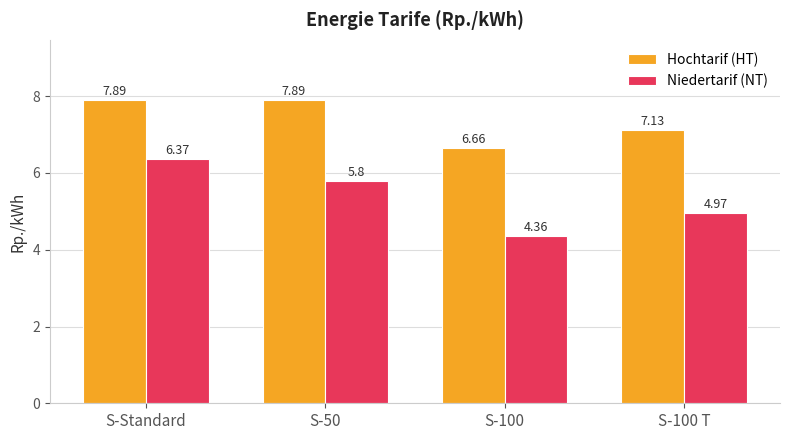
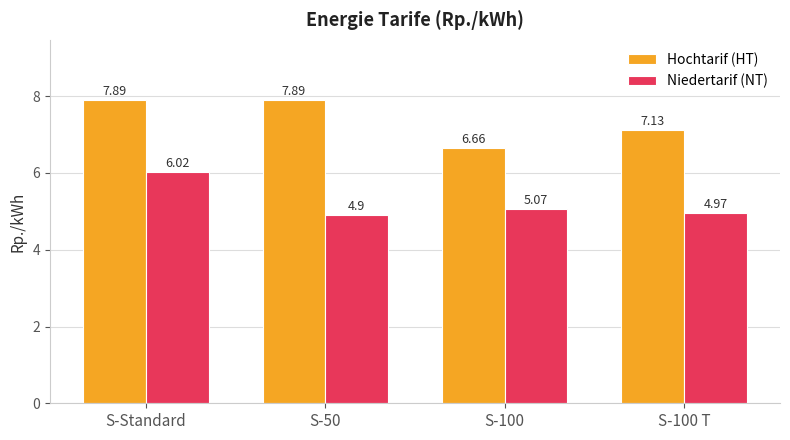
  {
    "Hochtarif (HT)": {
      "S-Standard": 7.89,
      "S-50": 7.89,
      "S-100": 6.66,
      "S-100 T": 7.13
    },
    "Niedertarif (NT)": {
-     "S-Standard": 6.37,
-     "S-50": 5.8,
-     "S-100": 4.36,
+     "S-Standard": 6.02,
+     "S-50": 4.9,
+     "S-100": 5.07,
      "S-100 T": 4.97
    }
  }
